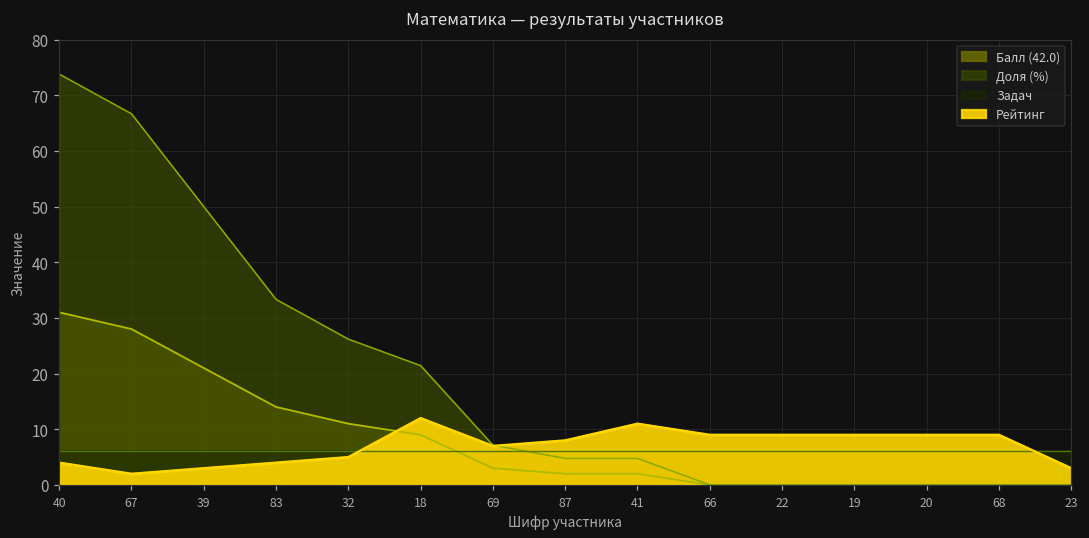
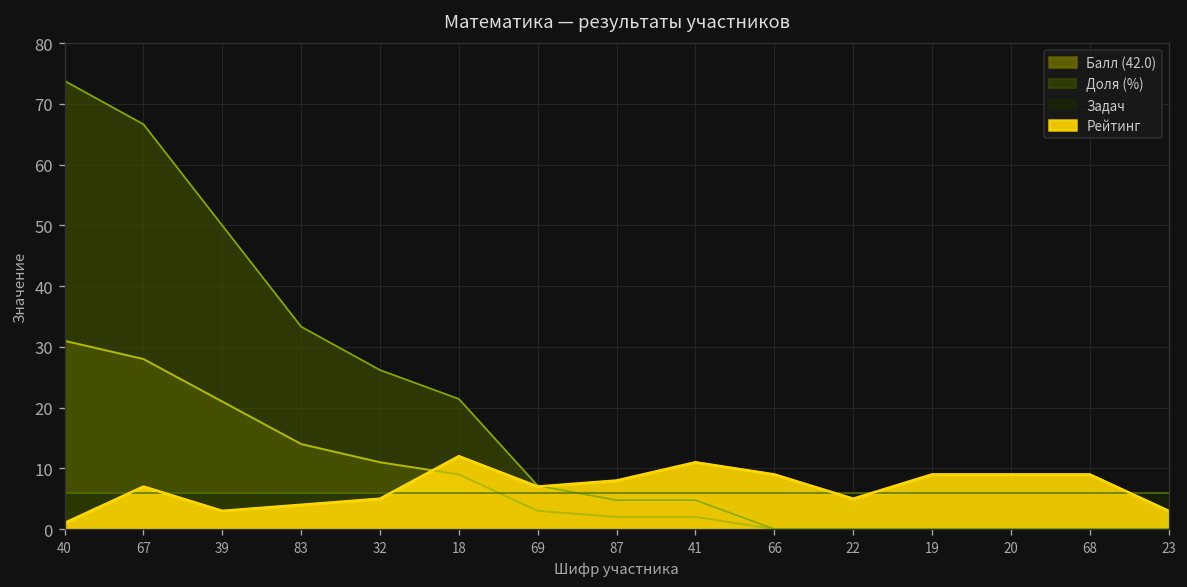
  {
    "Рейтинг": {
-     "40": 4,
-     "67": 2,
+     "40": 1,
+     "67": 7,
      "39": 3,
      "83": 4,
      "32": 5,
      "18": 12,
      "87": 8,
      "41": 11,
      "66": 9,
-     "22": 9,
+     "22": 5,
      "19": 9,
      "20": 9,
      "68": 9,
      "23": 3
    }
  }
